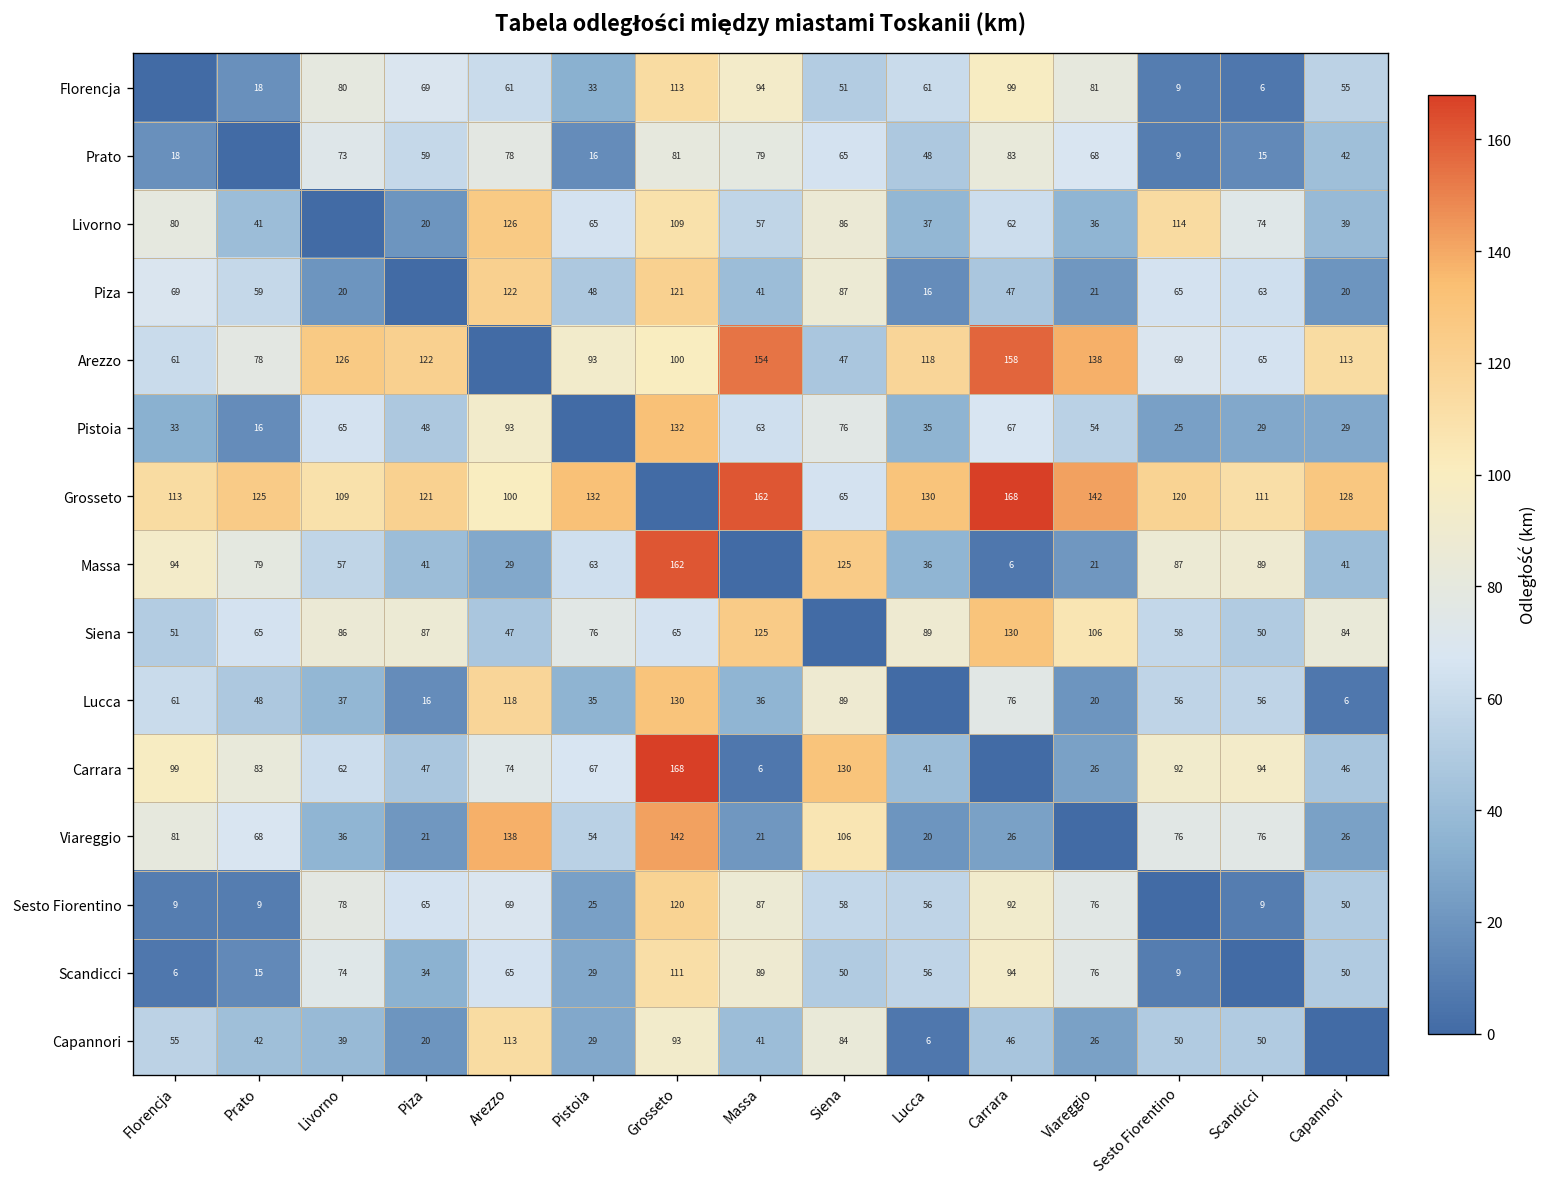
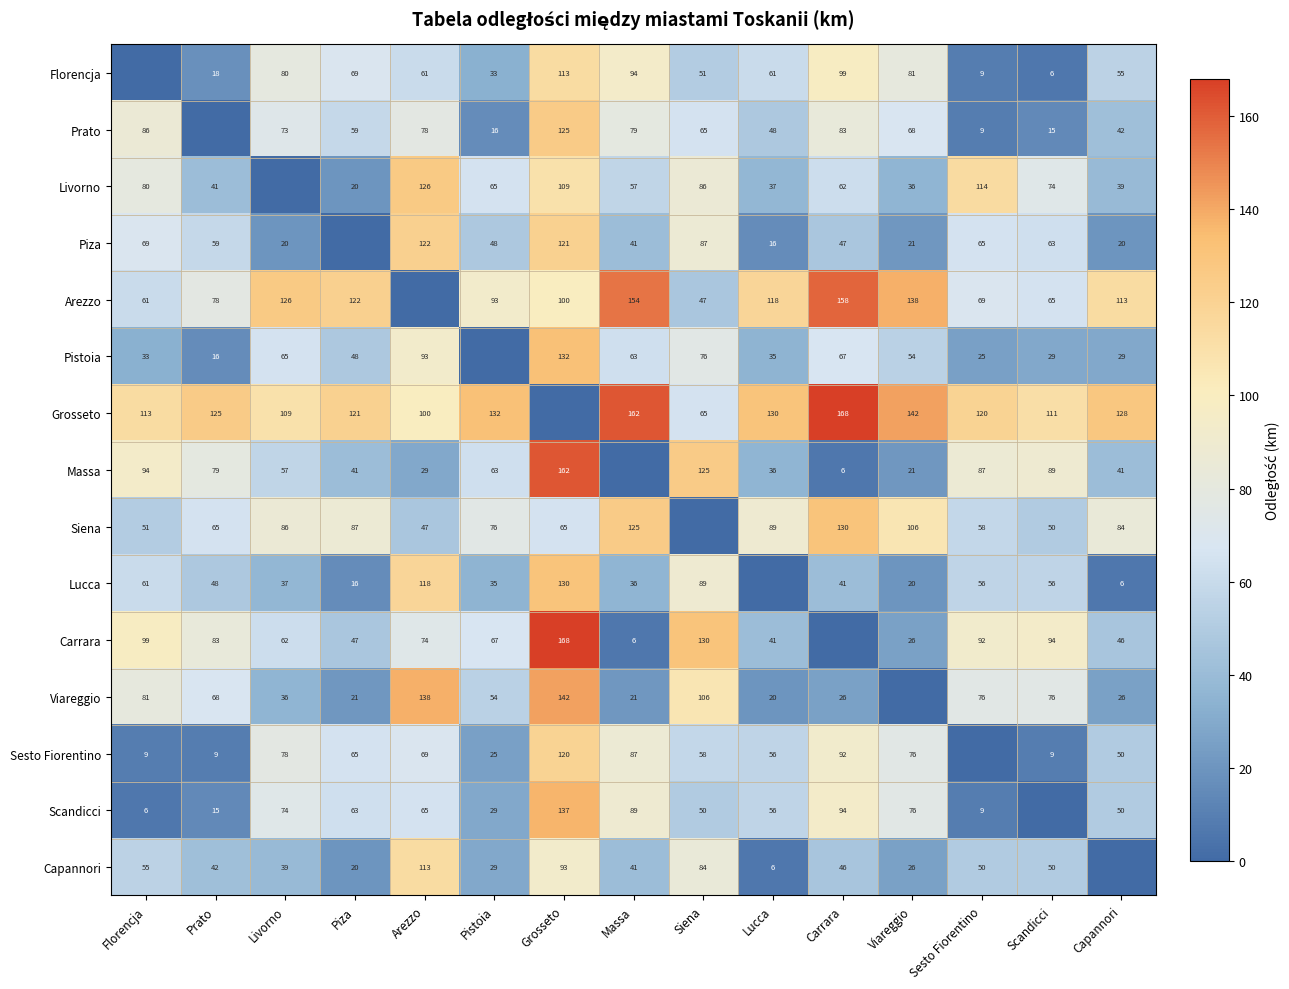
  {
    "Prato": {
-     "Florencja": 18,
+     "Florencja": 86,
      "Livorno": 73,
      "Piza": 59,
      "Arezzo": 78,
      "Pistoia": 16,
-     "Grosseto": 81,
+     "Grosseto": 125,
      "Massa": 79,
      "Siena": 65,
      "Lucca": 48,
      "Carrara": 83,
      "Viareggio": 68,
      "Sesto Fiorentino": 9,
      "Scandicci": 15,
      "Capannori": 42
    },
    "Lucca": {
      "Florencja": 61,
      "Prato": 48,
      "Livorno": 37,
      "Piza": 16,
      "Arezzo": 118,
      "Pistoia": 35,
      "Grosseto": 130,
      "Massa": 36,
      "Siena": 89,
-     "Carrara": 76,
+     "Carrara": 41,
      "Viareggio": 20,
      "Sesto Fiorentino": 56,
      "Scandicci": 56,
      "Capannori": 6
    },
    "Scandicci": {
      "Florencja": 6,
      "Prato": 15,
      "Livorno": 74,
-     "Piza": 34,
+     "Piza": 63,
      "Arezzo": 65,
      "Pistoia": 29,
-     "Grosseto": 111,
+     "Grosseto": 137,
      "Massa": 89,
      "Siena": 50,
      "Lucca": 56,
      "Carrara": 94,
      "Viareggio": 76,
      "Sesto Fiorentino": 9,
      "Capannori": 50
    }
  }
